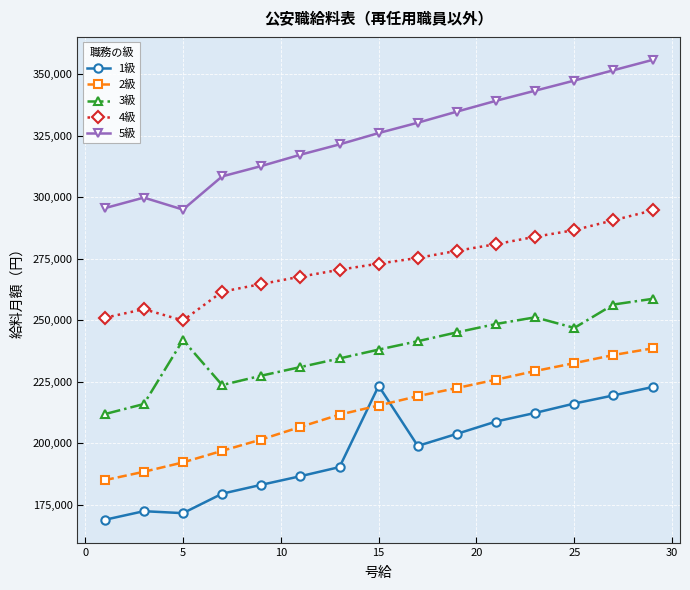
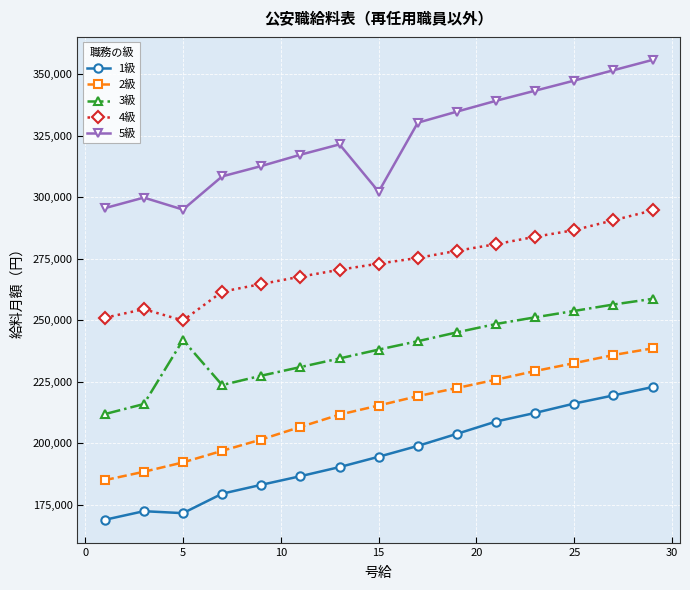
  {
    "1級": {
      "5": "172,000",
-     "15": "223,000",
+     "15": "195,000",
      "25": "216,000"
    },
    "2級": {
      "5": "192,000",
      "15": "215,000",
      "25": "233,000"
    },
    "3級": {
      "5": "242,000",
      "15": "238,000",
-     "25": "247,000"
+     "25": "254,000"
    },
    "4級": {
      "5": "250,000",
      "15": "273,000",
      "25": "287,000"
    },
    "5級": {
      "5": "295,000",
-     "15": "326,000",
+     "15": "302,000",
      "25": "347,000"
    }
  }
